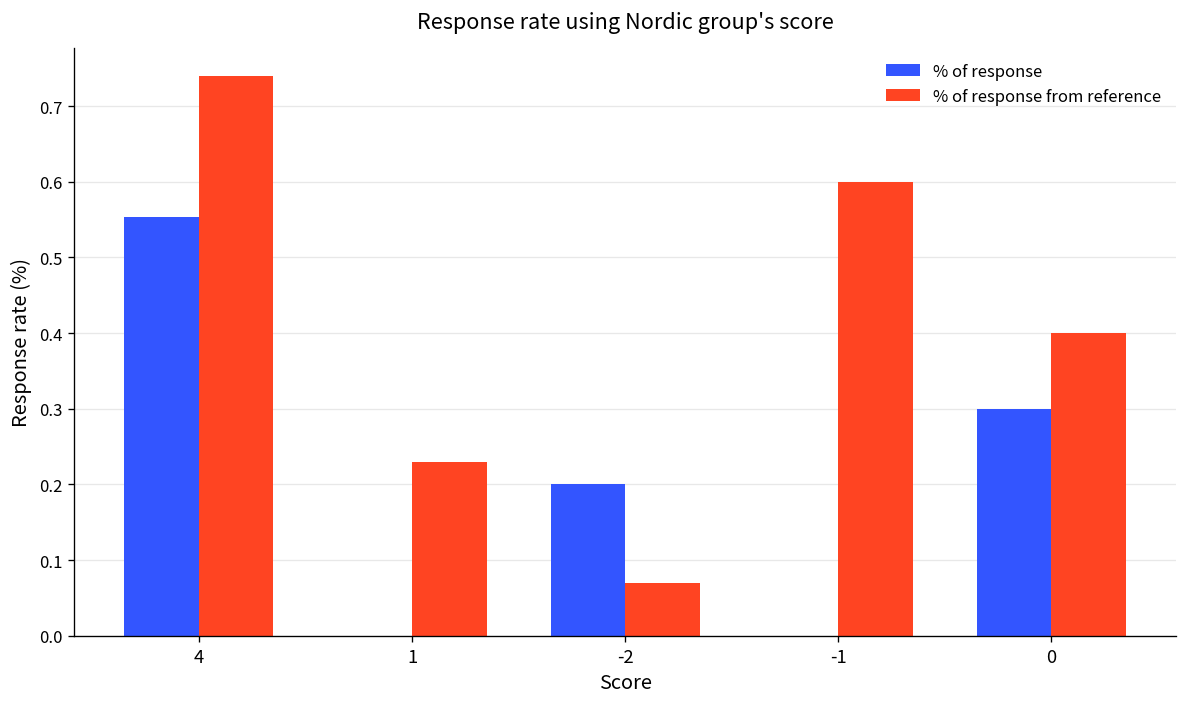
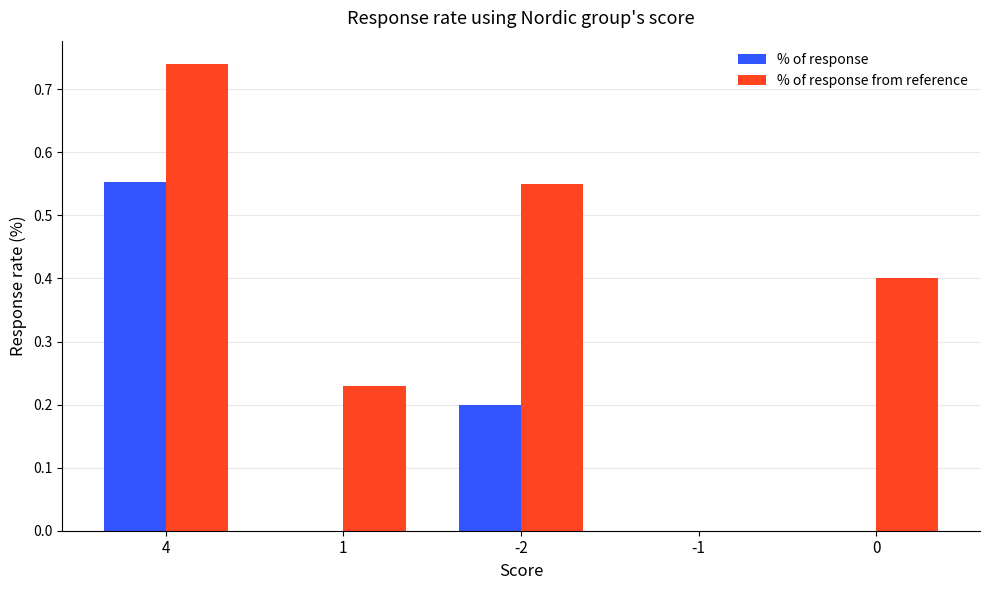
  {
    "% of response": {
      "4": 0.55,
      "1": 0.0,
      "-2": 0.2,
      "-1": 0.0,
-     "0": 0.3
+     "0": 0.0
    },
    "% of response from reference": {
      "4": 0.74,
      "1": 0.23,
-     "-2": 0.07,
-     "-1": 0.6,
+     "-2": 0.55,
+     "-1": 0.0,
      "0": 0.40
    }
  }
